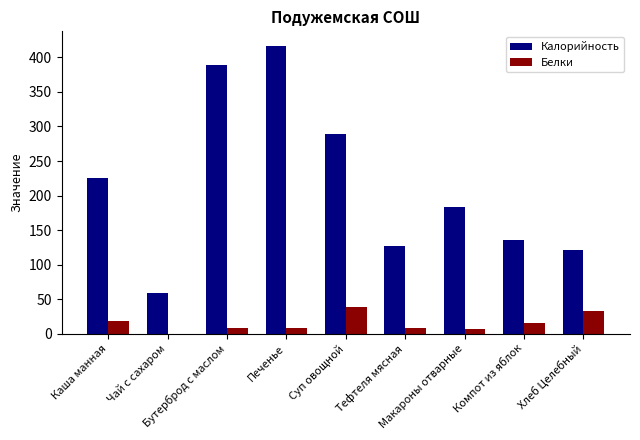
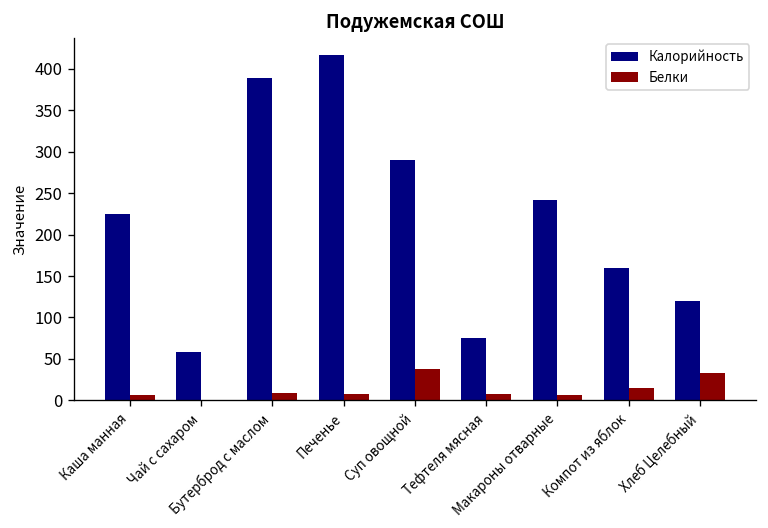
  {
    "Калорийность": {
      "Каша манная": 230,
      "Чай с сахаром": 60,
      "Бутерброд с маслом": 390,
      "Печенье": 420,
      "Суп овощной": 290,
-     "Тефтеля мясная": 130,
-     "Макароны отварные": 180,
-     "Компот из яблок": 140,
+     "Тефтеля мясная": 70,
+     "Макароны отварные": 240,
+     "Компот из яблок": 160,
      "Хлеб Целебный": 120
    },
    "Белки": {
-     "Каша манная": 20,
+     "Каша манная": 10,
      "Чай с сахаром": 0,
      "Бутерброд с маслом": 10,
      "Печенье": 10,
      "Суп овощной": 40,
      "Тефтеля мясная": 10,
      "Макароны отварные": 10,
      "Компот из яблок": 10,
      "Хлеб Целебный": 30
    }
  }
